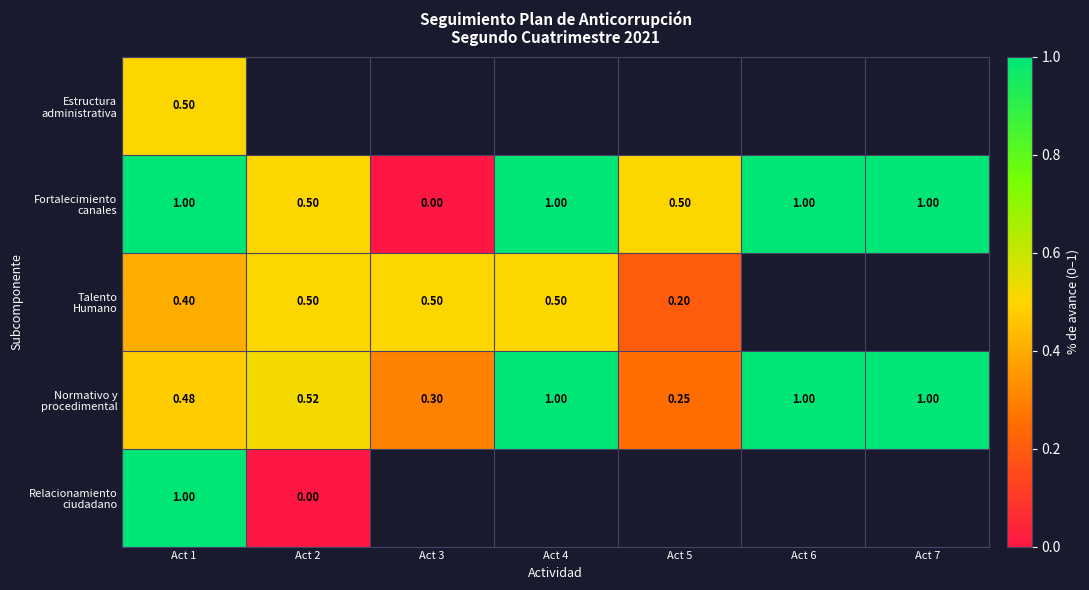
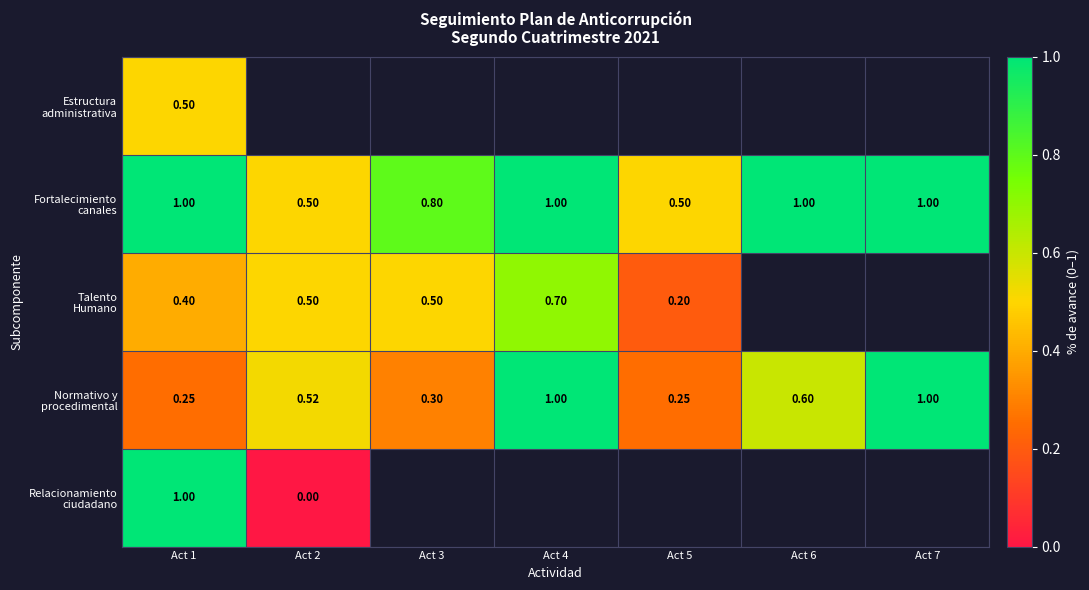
  {
    "Estructura administrativa": {
      "Act 1": 0.50
    },
    "Fortalecimiento canales": {
      "Act 1": 1.00,
      "Act 2": 0.50,
-     "Act 3": 0.00,
+     "Act 3": 0.80,
      "Act 4": 1.00,
      "Act 5": 0.50,
      "Act 6": 1.00,
      "Act 7": 1.00
    },
    "Talento Humano": {
      "Act 1": 0.40,
      "Act 2": 0.50,
      "Act 3": 0.50,
-     "Act 4": 0.50,
+     "Act 4": 0.70,
      "Act 5": 0.20
    },
    "Normativo y procedimental": {
-     "Act 1": 0.48,
+     "Act 1": 0.25,
      "Act 2": 0.52,
      "Act 3": 0.30,
      "Act 4": 1.00,
      "Act 5": 0.25,
-     "Act 6": 1.00,
+     "Act 6": 0.60,
      "Act 7": 1.00
    },
    "Relacionamiento ciudadano": {
      "Act 1": 1.00,
      "Act 2": 0.00
    }
  }
